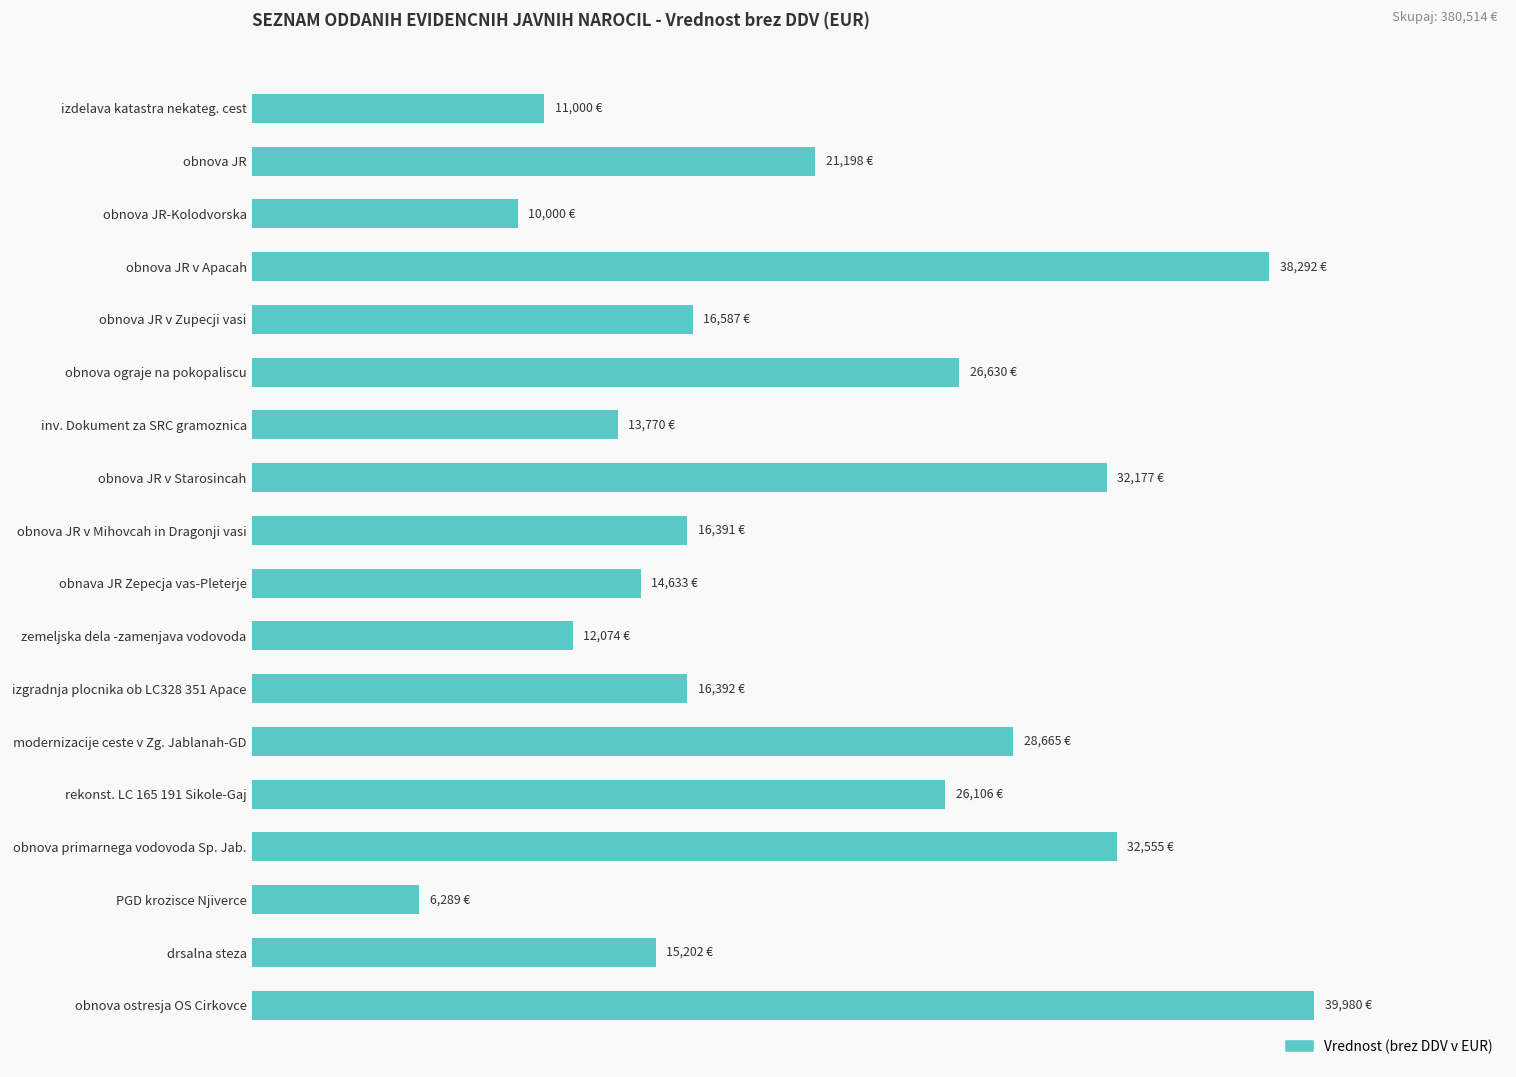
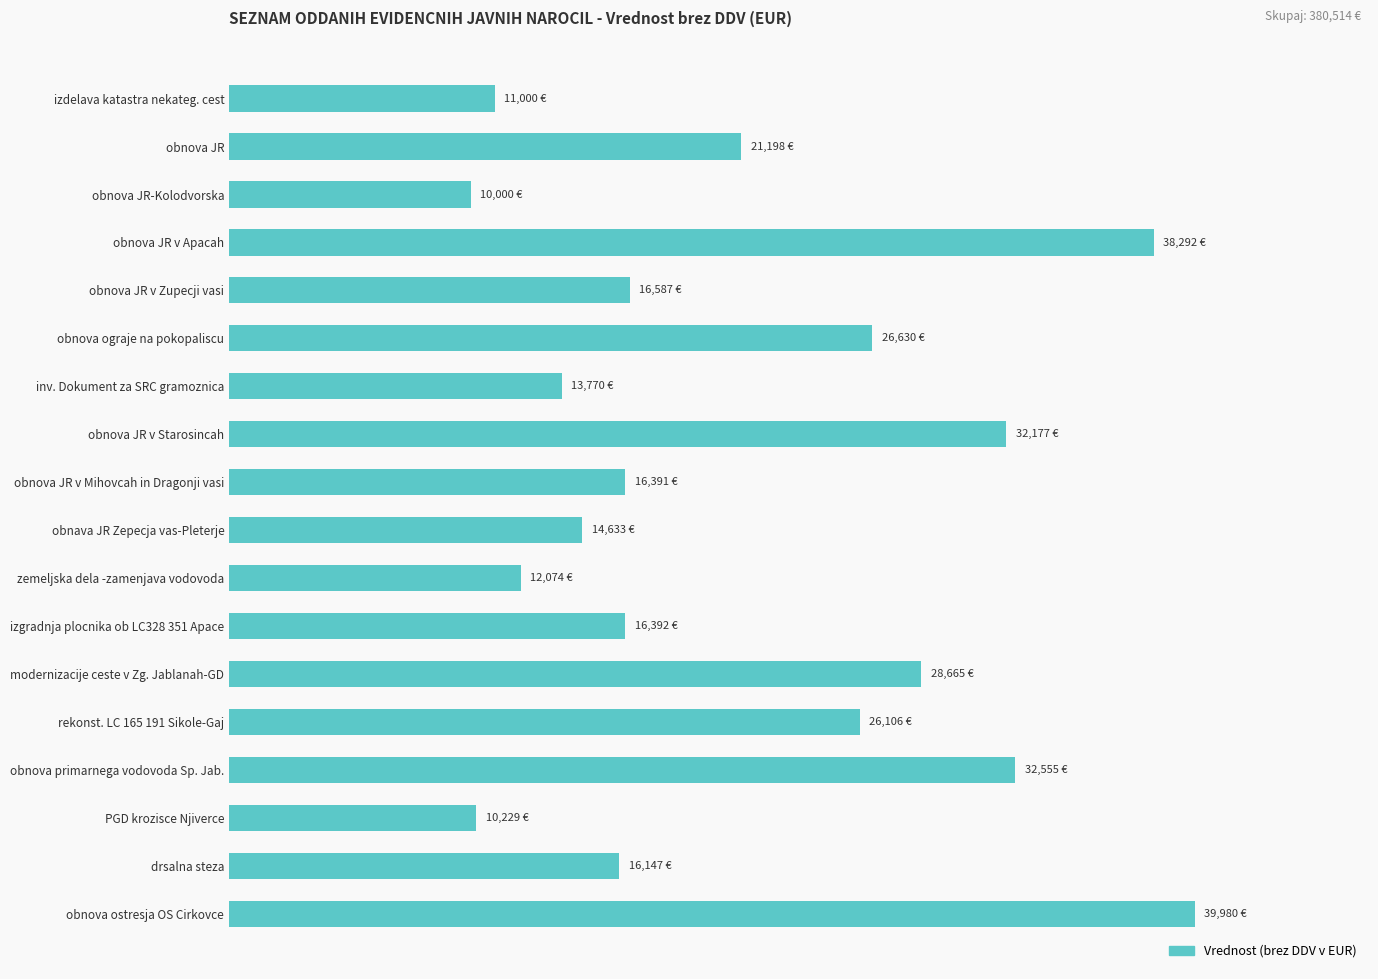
  {
    "izdelava katastra nekateg. cest": "11,000",
    "obnova JR": "21,198",
    "obnova JR-Kolodvorska": "10,000",
    "obnova JR v Apacah": "38,292",
    "obnova JR v Zupecji vasi": "16,587",
    "obnova ograje na pokopaliscu": "26,630",
    "inv. Dokument za SRC gramoznica": "13,770",
    "obnova JR v Starosincah": "32,177",
    "obnova JR v Mihovcah in Dragonji vasi": "16,391",
    "obnava JR Zepecja vas-Pleterje": "14,633",
    "zemeljska dela -zamenjava vodovoda": "12,074",
    "izgradnja plocnika ob LC328 351 Apace": "16,392",
    "modernizacije ceste v Zg. Jablanah-GD": "28,665",
    "rekonst. LC 165 191 Sikole-Gaj": "26,106",
    "obnova primarnega vodovoda Sp. Jab.": "32,555",
-   "PGD krozisce Njiverce": "6,289",
-   "drsalna steza": "15,202",
+   "PGD krozisce Njiverce": "10,229",
+   "drsalna steza": "16,147",
    "obnova ostresja OS Cirkovce": "39,980"
  }
